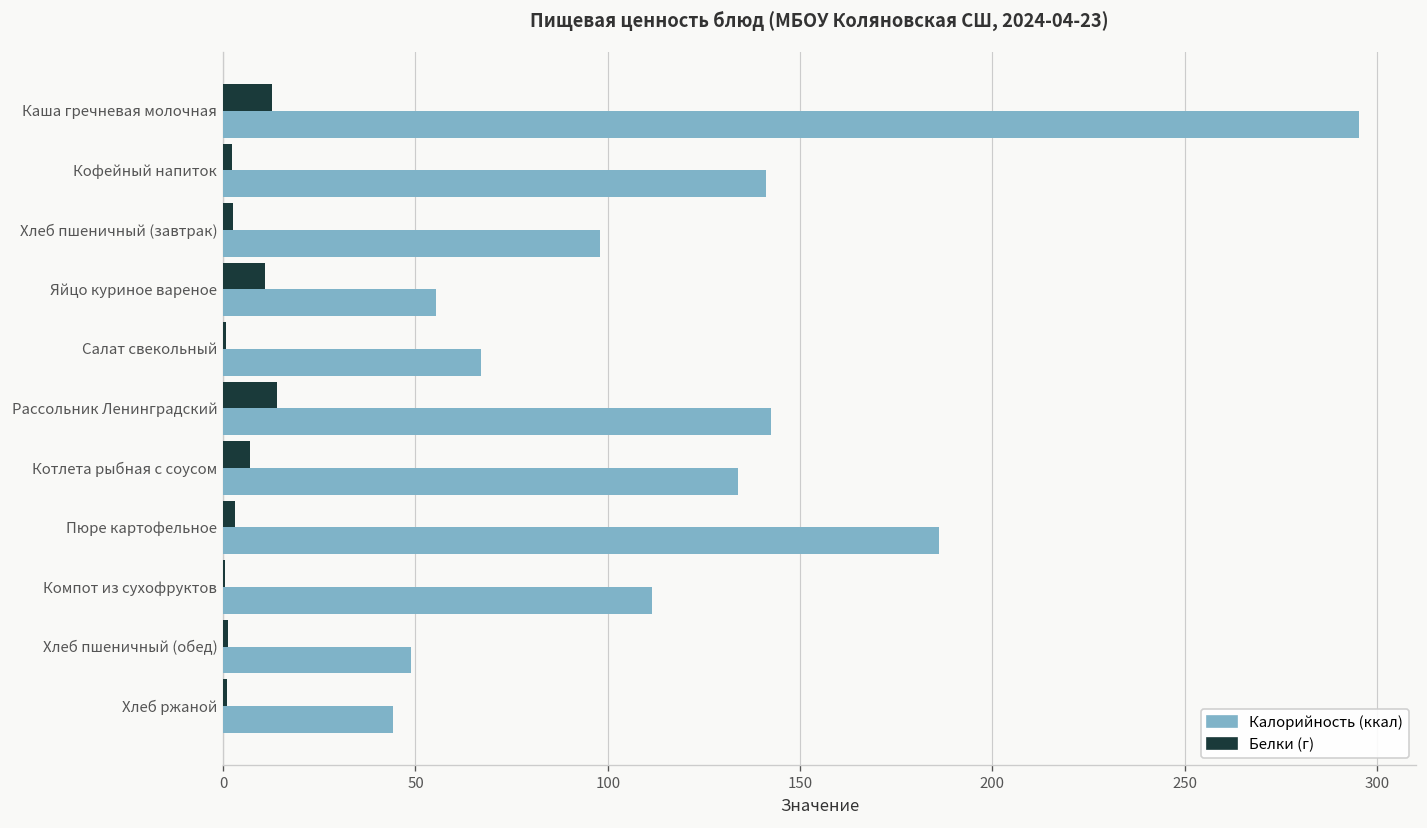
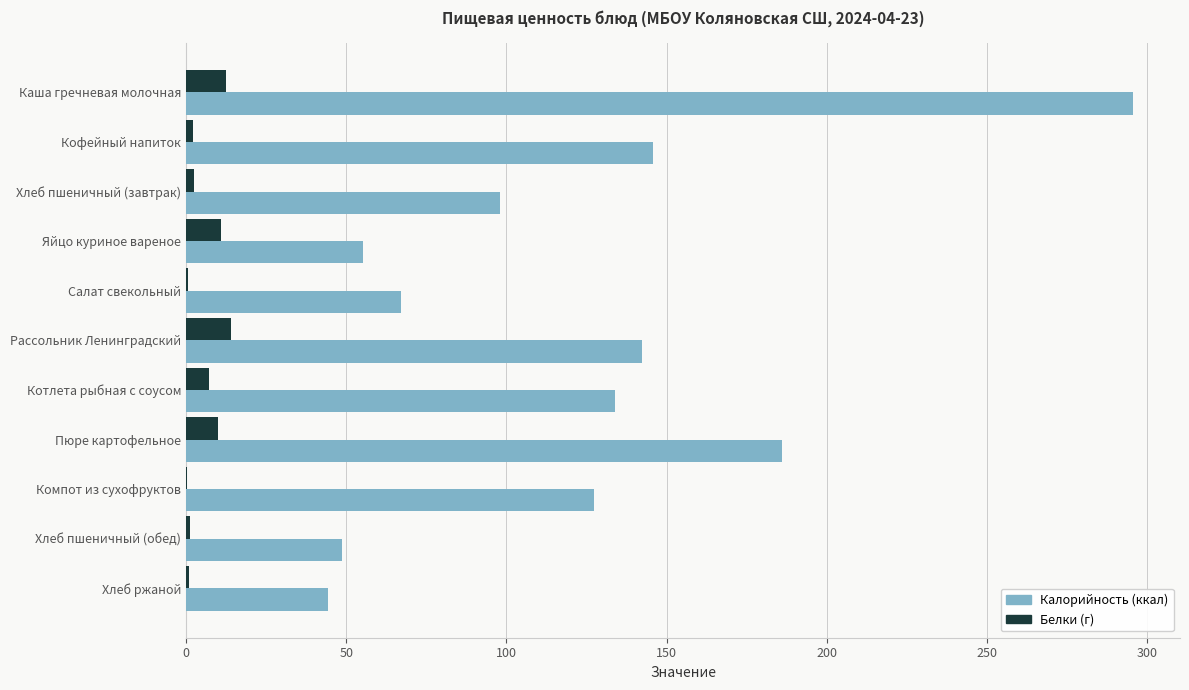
  {
    "Калорийность (ккал)": {
      "Каша гречневая молочная": 295,
-     "Кофейный напиток": 141,
+     "Кофейный напиток": 146,
      "Хлеб пшеничный (завтрак)": 98,
      "Яйцо куриное вареное": 55,
      "Салат свекольный": 67,
      "Рассольник Ленинградский": 142,
      "Котлета рыбная с соусом": 134,
      "Пюре картофельное": 186,
-     "Компот из сухофруктов": 112,
+     "Компот из сухофруктов": 127,
      "Хлеб пшеничный (обед)": 49,
      "Хлеб ржаной": 44
    },
    "Белки (г)": {
      "Каша гречневая молочная": 13,
      "Кофейный напиток": 2,
      "Хлеб пшеничный (завтрак)": 3,
      "Яйцо куриное вареное": 11,
      "Рассольник Ленинградский": 14,
      "Котлета рыбная с соусом": 7,
-     "Пюре картофельное": 3,
+     "Пюре картофельное": 10,
      "Хлеб пшеничный (обед)": 1,
      "Хлеб ржаной": 1
    }
  }
